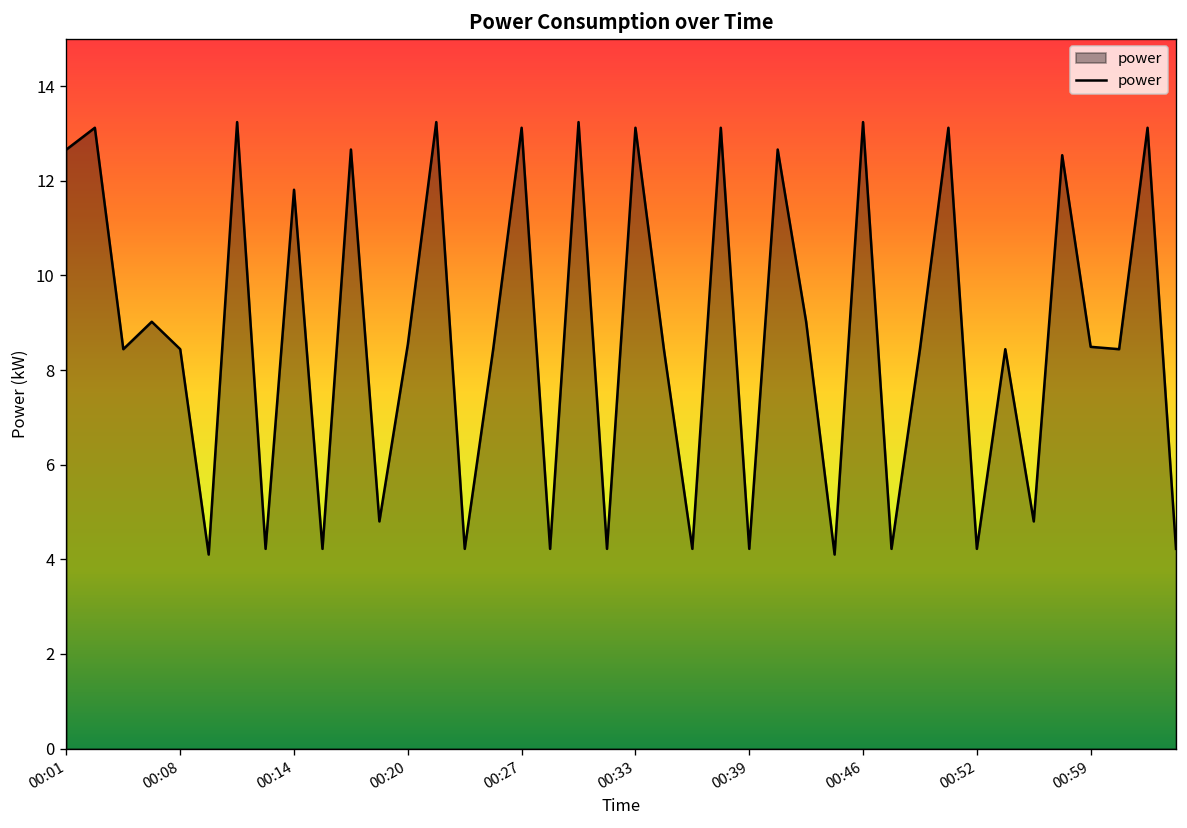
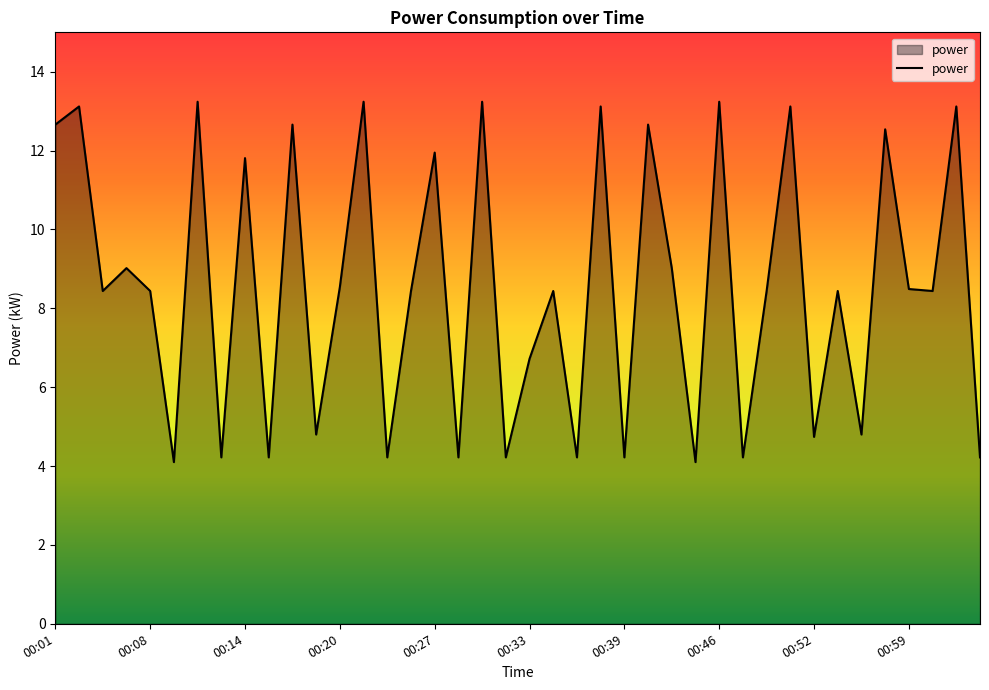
  {
    "00:01": 12.7,
    "00:08": 8.4,
    "00:14": 11.8,
    "00:20": 8.5,
-   "00:27": 13.1,
-   "00:33": 13.1,
+   "00:27": 12.0,
+   "00:33": 6.7,
    "00:39": 4.2,
    "00:46": 13.2,
-   "00:52": 4.2,
+   "00:52": 4.7,
    "00:59": 8.5
  }
